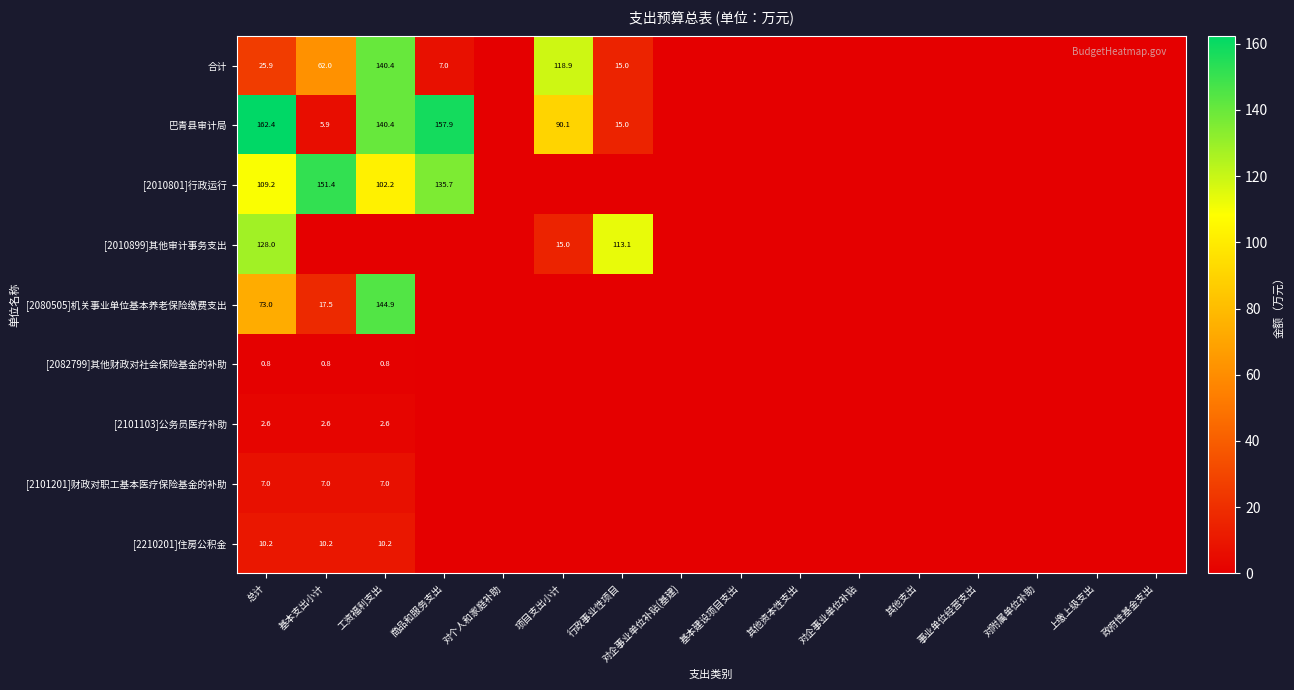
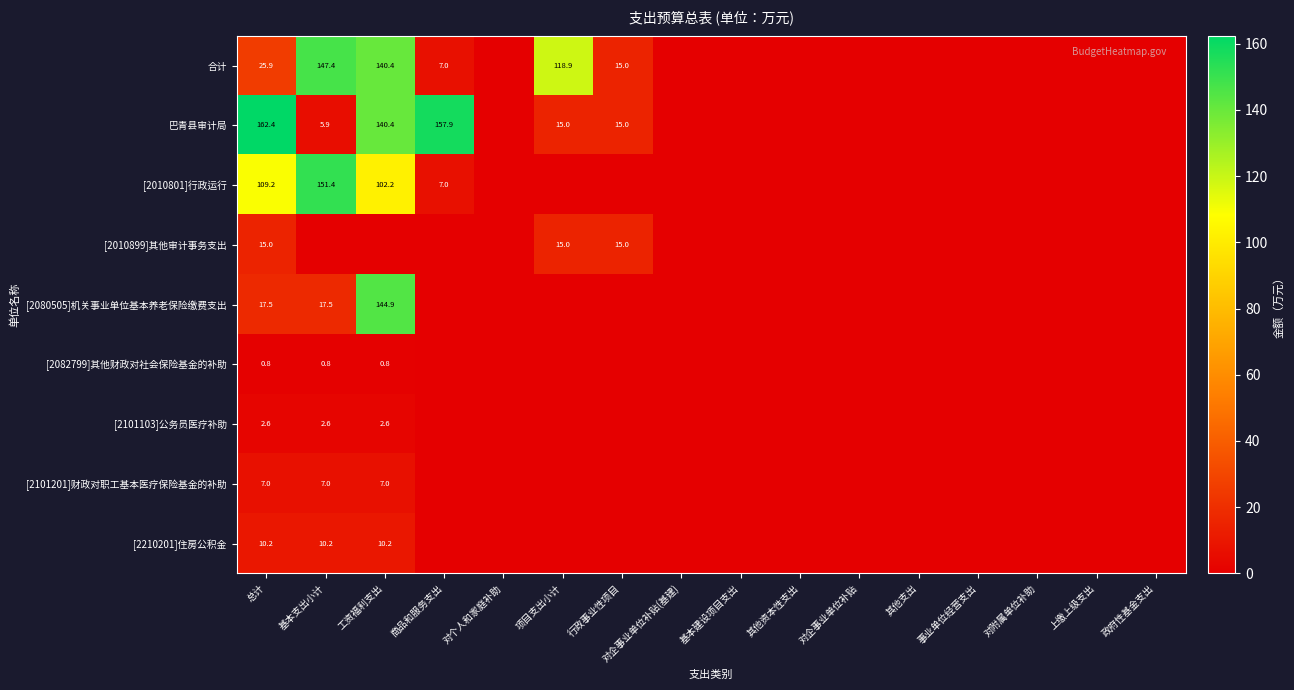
  {
    "合计": {
      "总计": 25.9,
-     "基本支出小计": 62.0,
+     "基本支出小计": 147.4,
      "工资福利支出": 140.4,
      "商品和服务支出": 7.0,
      "项目支出小计": 118.9,
      "行政事业性项目": 15.0
    },
    "巴青县审计局": {
      "总计": 162.4,
      "基本支出小计": 5.9,
      "工资福利支出": 140.4,
      "商品和服务支出": 157.9,
-     "项目支出小计": 90.1,
+     "项目支出小计": 15.0,
      "行政事业性项目": 15.0
    },
    "[2010801]行政运行": {
      "总计": 109.2,
      "基本支出小计": 151.4,
      "工资福利支出": 102.2,
-     "商品和服务支出": 135.7
+     "商品和服务支出": 7.0
    },
    "[2010899]其他审计事务支出": {
-     "总计": 128.0,
+     "总计": 15.0,
      "项目支出小计": 15.0,
-     "行政事业性项目": 113.1
+     "行政事业性项目": 15.0
    },
    "[2080505]机关事业单位基本养老保险缴费支出": {
-     "总计": 73.0,
+     "总计": 17.5,
      "基本支出小计": 17.5,
      "工资福利支出": 144.9
    },
    "[2082799]其他财政对社会保险基金的补助": {
      "总计": 0.8,
      "基本支出小计": 0.8,
      "工资福利支出": 0.8
    },
    "[2101103]公务员医疗补助": {
      "总计": 2.6,
      "基本支出小计": 2.6,
      "工资福利支出": 2.6
    },
    "[2101201]财政对职工基本医疗保险基金的补助": {
      "总计": 7.0,
      "基本支出小计": 7.0,
      "工资福利支出": 7.0
    },
    "[2210201]住房公积金": {
      "总计": 10.2,
      "基本支出小计": 10.2,
      "工资福利支出": 10.2
    }
  }
